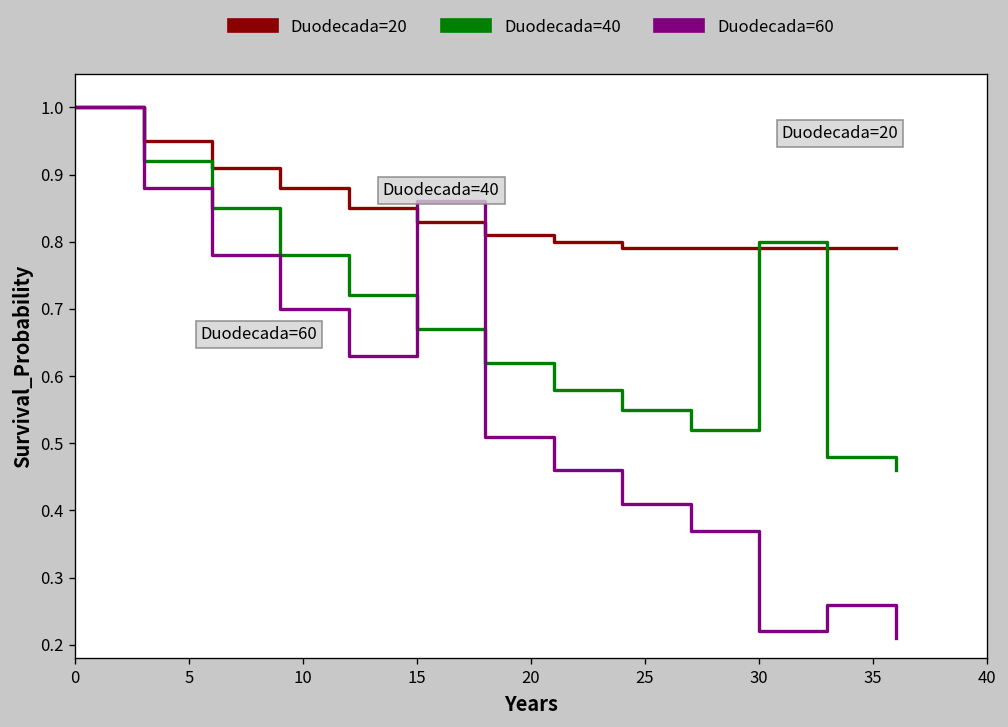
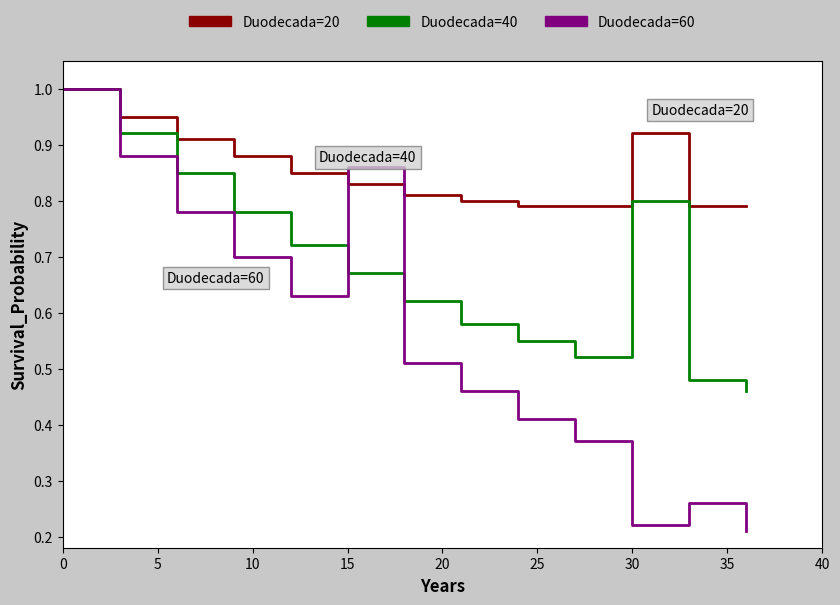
  {
    "Duodecada=20": {
      "15": 0.83,
-     "30": 0.79
+     "30": 0.92
    },
    "Duodecada=40": {
      "15": 0.67,
      "30": 0.80
    },
    "Duodecada=60": {
      "30": 0.22
    }
  }
